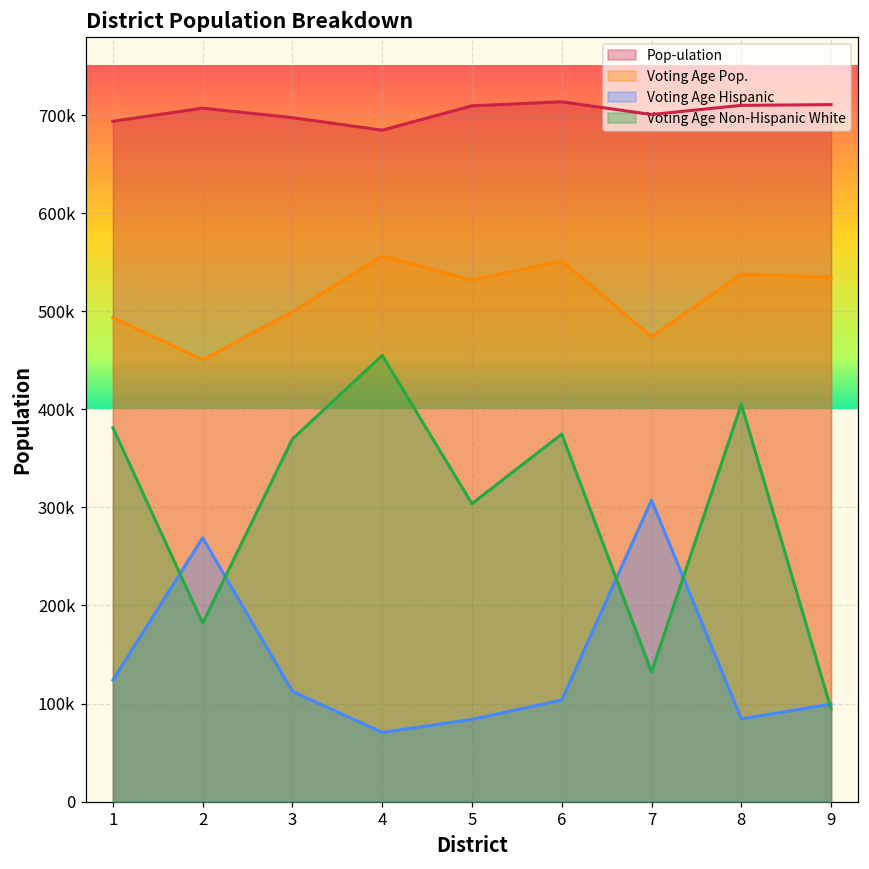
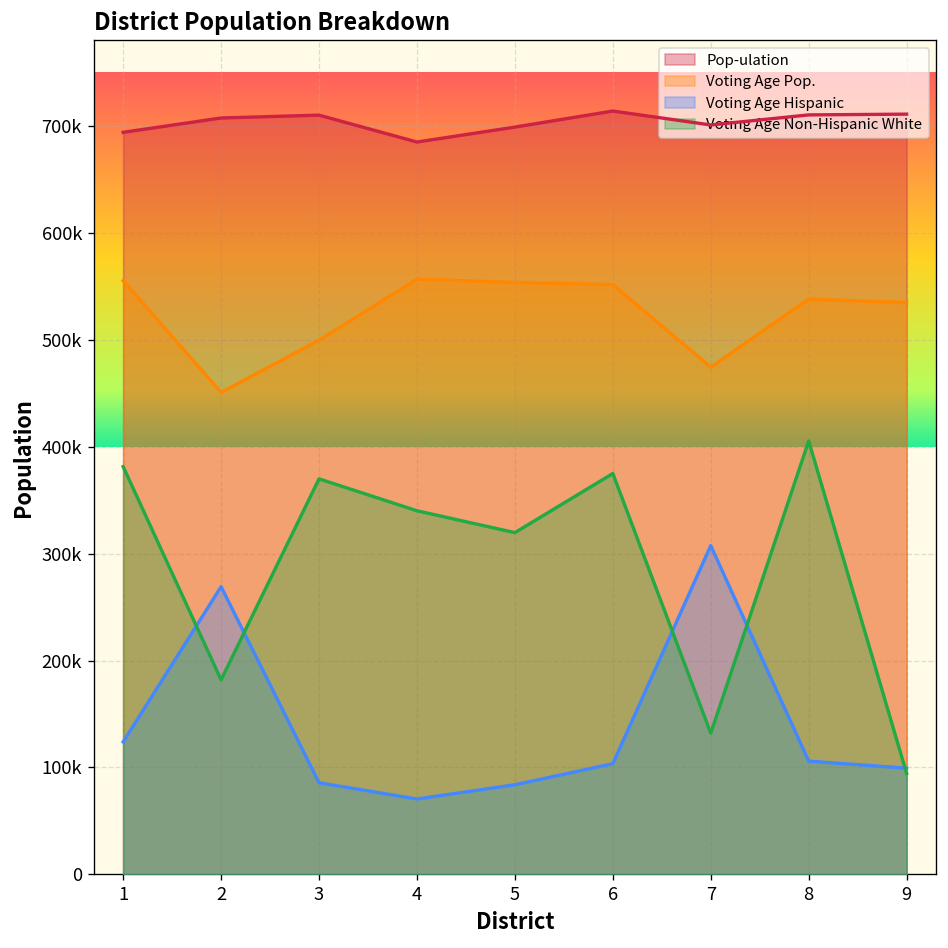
  {
    "Pop-ulation": {
      "1": 690000,
      "2": 710000,
-     "3": 700000,
+     "3": 710000,
      "4": 680000,
-     "5": 710000,
+     "5": 700000,
      "6": 710000
    },
    "Voting Age Pop.": {
-     "1": 490000,
+     "1": 560000,
      "2": 450000,
      "3": 500000,
      "4": 560000,
-     "5": 530000,
+     "5": 550000,
      "6": 550000,
      "7": 470000,
      "8": 540000,
      "9": 530000
    },
    "Voting Age Hispanic": {
      "1": 120000,
      "2": 270000,
-     "3": 110000,
+     "3": 90000,
      "4": 70000,
      "5": 80000,
      "6": 100000,
      "7": 310000,
-     "8": 80000,
+     "8": 110000,
      "9": 100000
    },
    "Voting Age Non-Hispanic White": {
      "1": 380000,
      "2": 180000,
      "3": 370000,
-     "4": 450000,
-     "5": 300000,
+     "4": 340000,
+     "5": 320000,
      "6": 370000,
      "7": 130000,
      "8": 410000,
      "9": 90000
    }
  }
